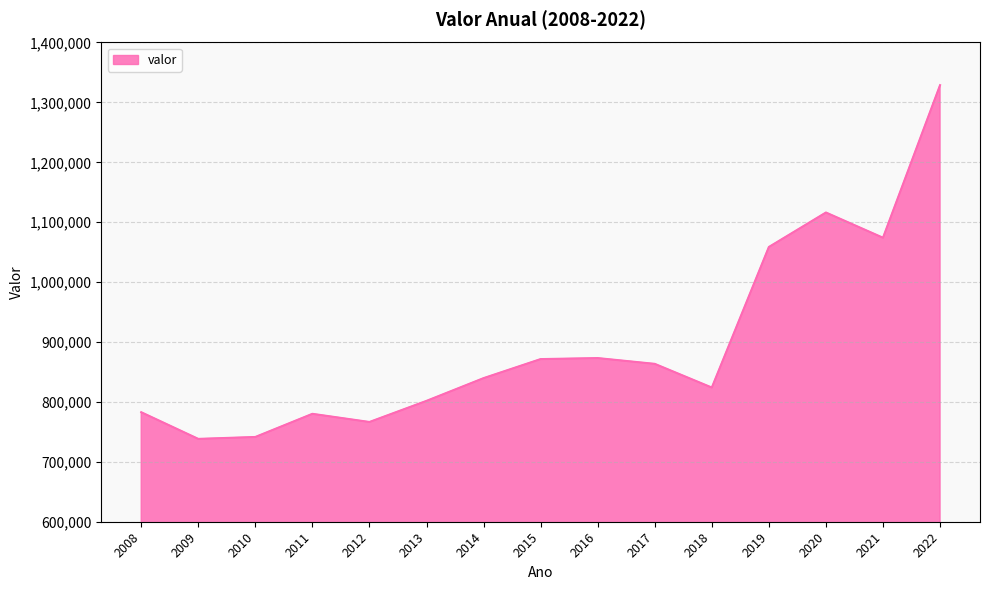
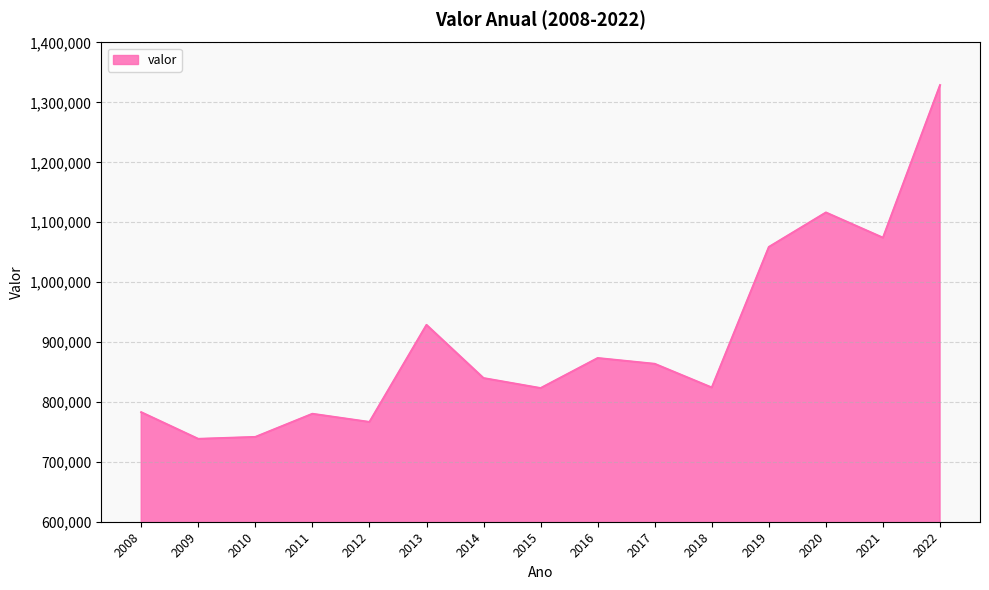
  {
    "2008": "780,000",
    "2009": "740,000",
    "2010": "740,000",
    "2011": "780,000",
    "2012": "770,000",
-   "2013": "800,000",
+   "2013": "930,000",
    "2014": "840,000",
-   "2015": "870,000",
+   "2015": "820,000",
    "2016": "870,000",
    "2017": "860,000",
    "2018": "820,000",
    "2019": "1,060,000",
    "2020": "1,120,000",
    "2021": "1,070,000",
    "2022": "1,330,000"
  }
